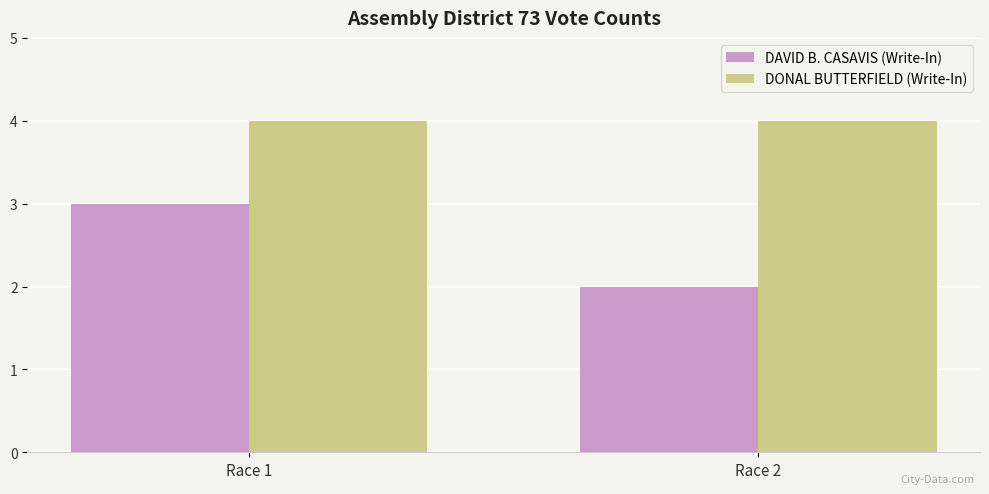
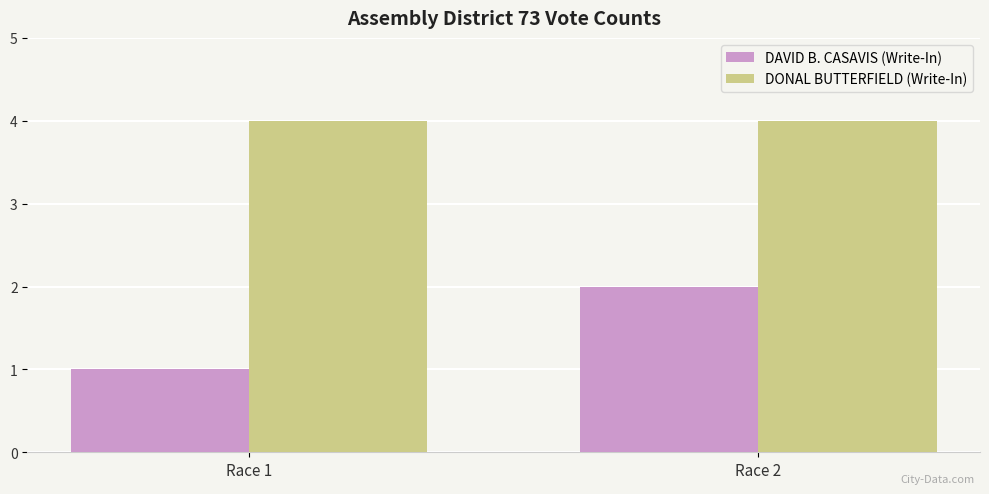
  {
    "DAVID B. CASAVIS (Write-In)": {
-     "Race 1": 3,
+     "Race 1": 1,
      "Race 2": 2
    },
    "DONAL BUTTERFIELD (Write-In)": {
      "Race 1": 4,
      "Race 2": 4
    }
  }
